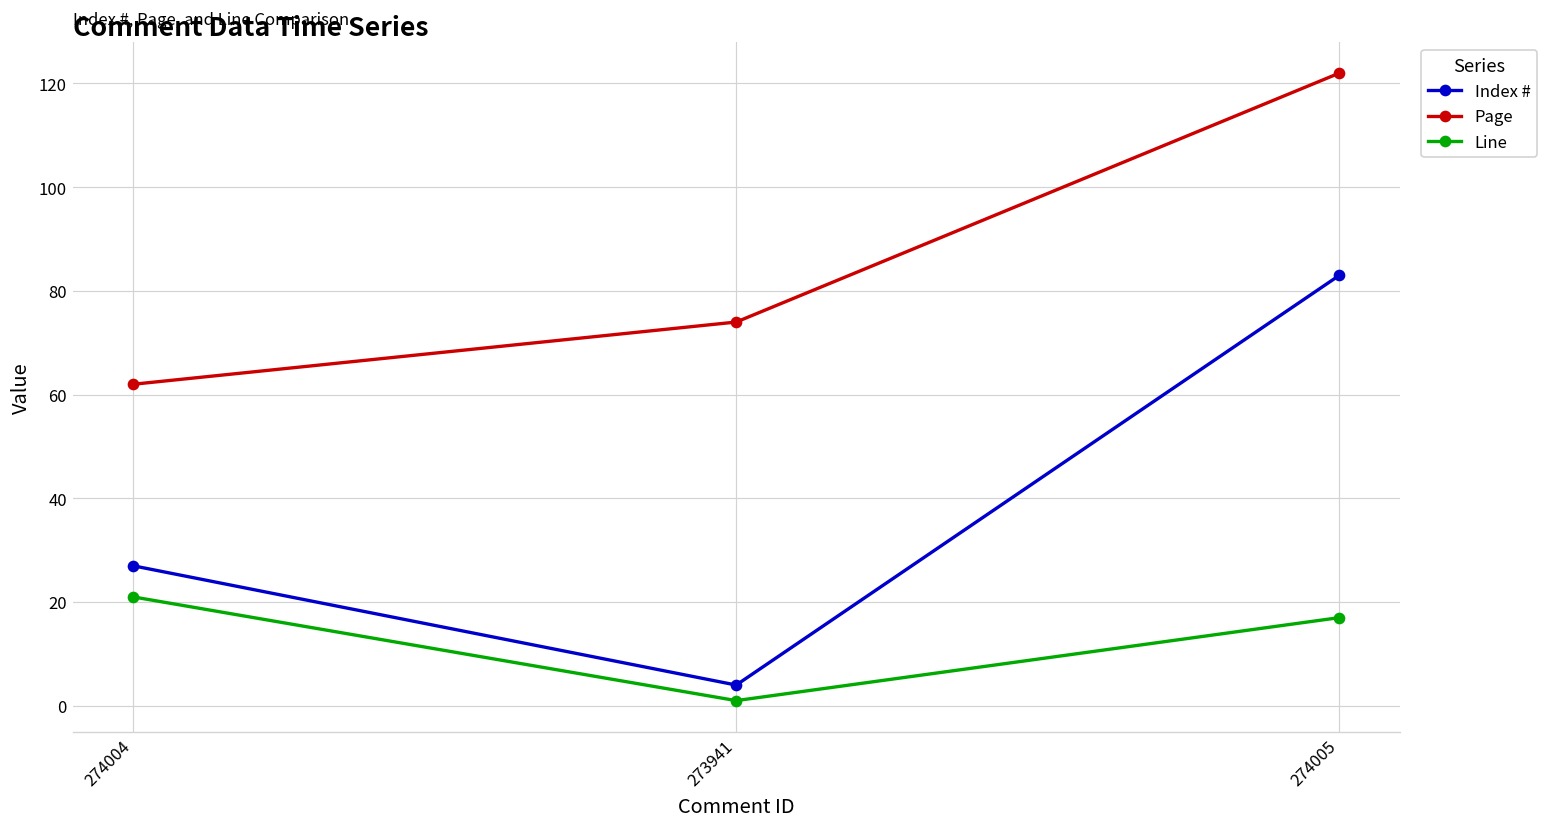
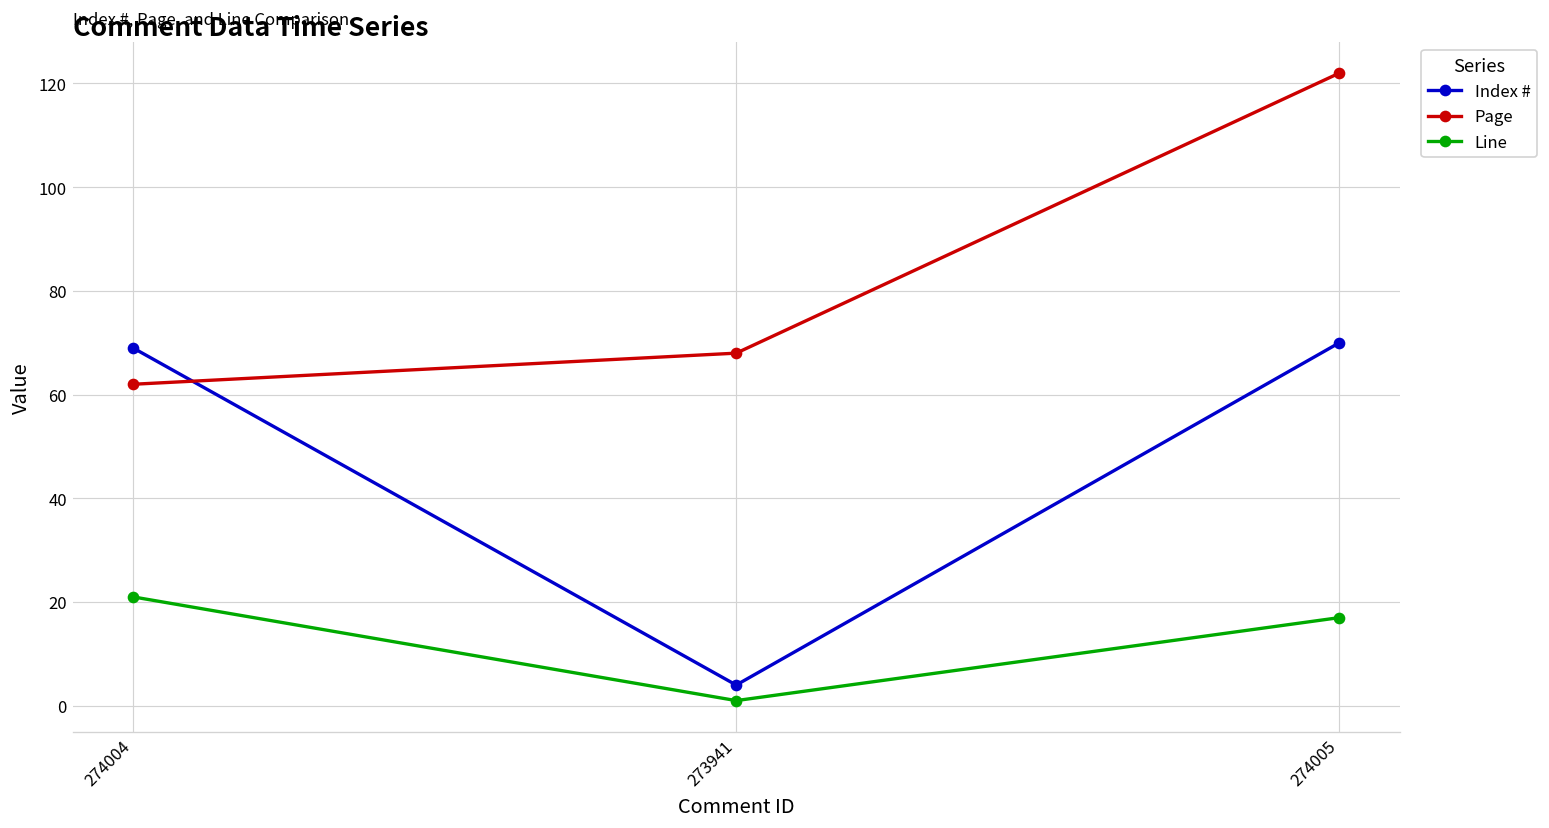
  {
    "Index #": {
-     "274004": 27,
+     "274004": 69,
      "273941": 4,
-     "274005": 83
+     "274005": 70
    },
    "Page": {
      "274004": 62,
-     "273941": 74,
+     "273941": 68,
      "274005": 122
    },
    "Line": {
      "274004": 21,
      "273941": 1,
      "274005": 17
    }
  }
